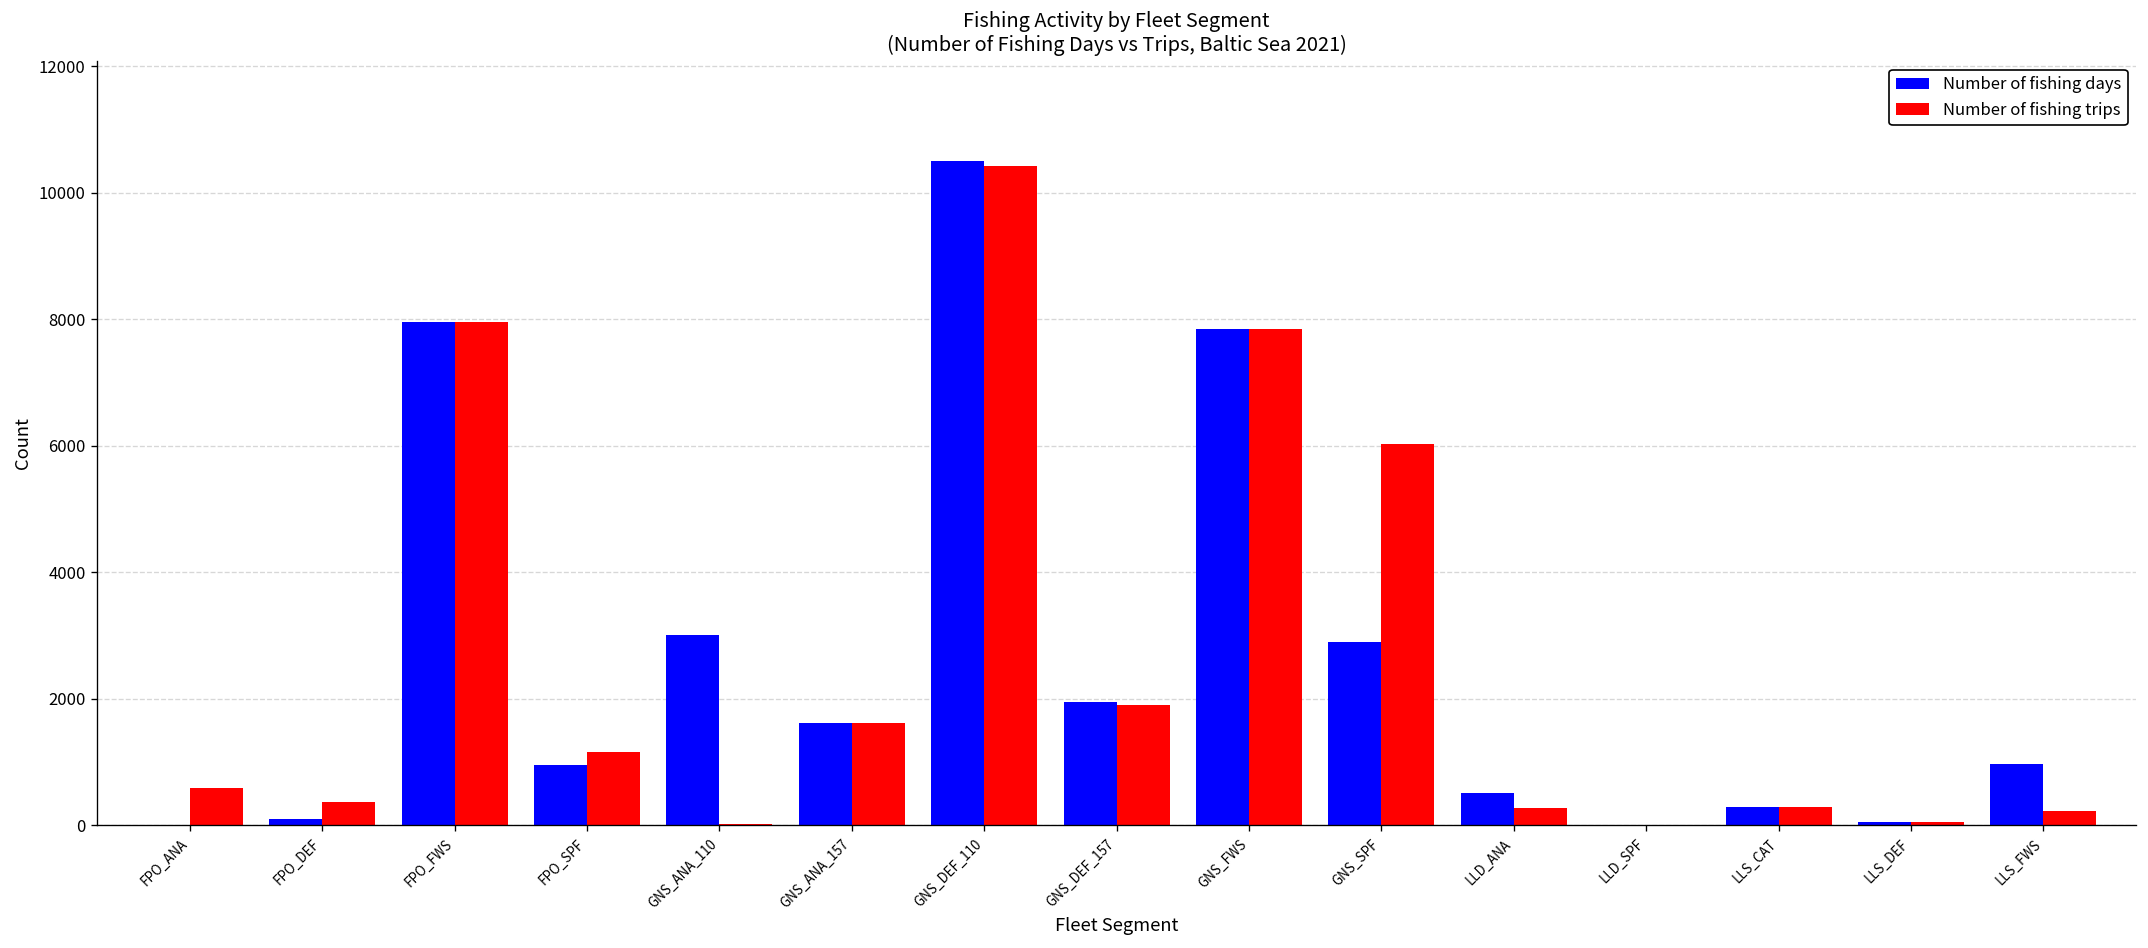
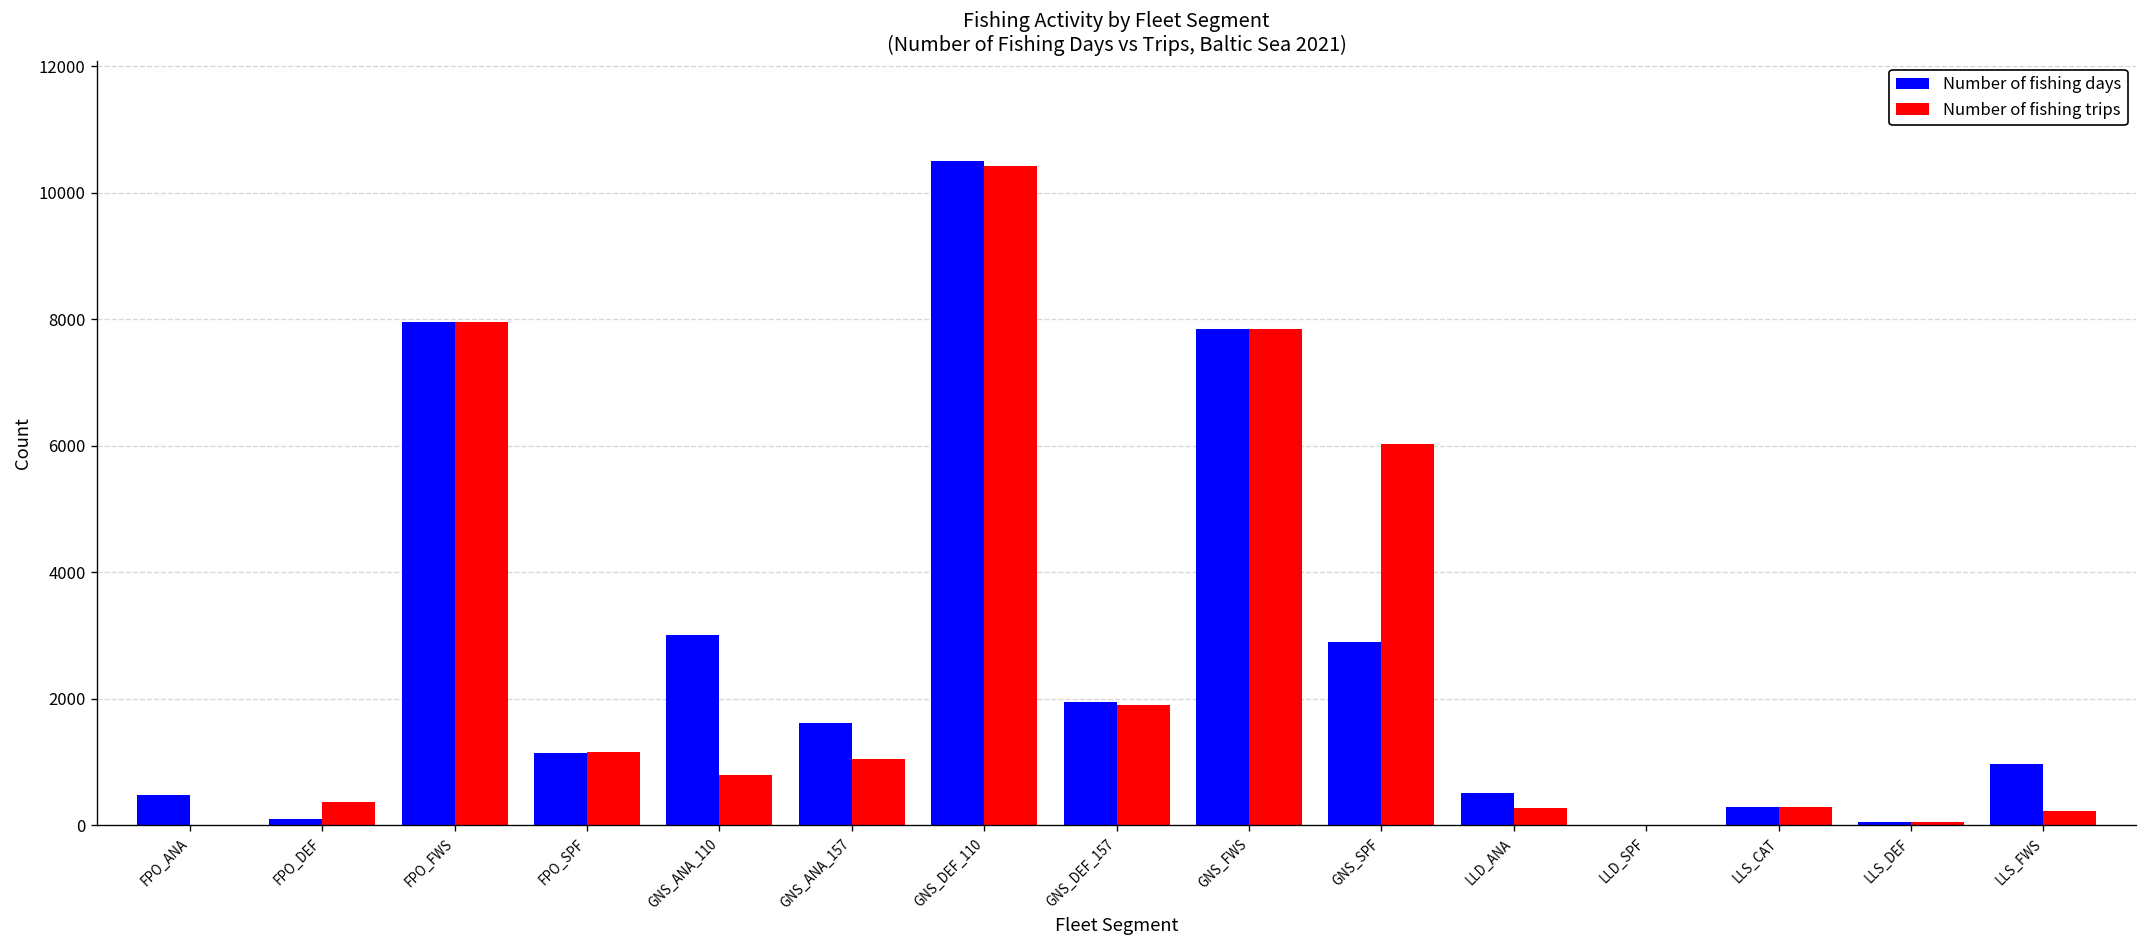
  {
    "Number of fishing days": {
-     "FPO_ANA": 0,
+     "FPO_ANA": 500,
      "FPO_DEF": 100,
      "FPO_FWS": 8000,
-     "FPO_SPF": 1000,
+     "FPO_SPF": 1100,
      "GNS_ANA_110": 3000,
      "GNS_ANA_157": 1600,
      "GNS_DEF_110": 10500,
      "GNS_DEF_157": 2000,
      "GNS_FWS": 7800,
      "GNS_SPF": 2900,
      "LLD_ANA": 500,
      "LLD_SPF": 0,
      "LLS_CAT": 300,
      "LLS_FWS": 1000
    },
    "Number of fishing trips": {
-     "FPO_ANA": 600,
+     "FPO_ANA": 0,
      "FPO_DEF": 400,
      "FPO_FWS": 8000,
      "FPO_SPF": 1200,
-     "GNS_ANA_110": 0,
-     "GNS_ANA_157": 1600,
+     "GNS_ANA_110": 800,
+     "GNS_ANA_157": 1100,
      "GNS_DEF_110": 10400,
      "GNS_DEF_157": 1900,
      "GNS_FWS": 7800,
      "GNS_SPF": 6000,
      "LLD_ANA": 300,
      "LLD_SPF": 0,
      "LLS_CAT": 300,
      "LLS_FWS": 200
    }
  }
